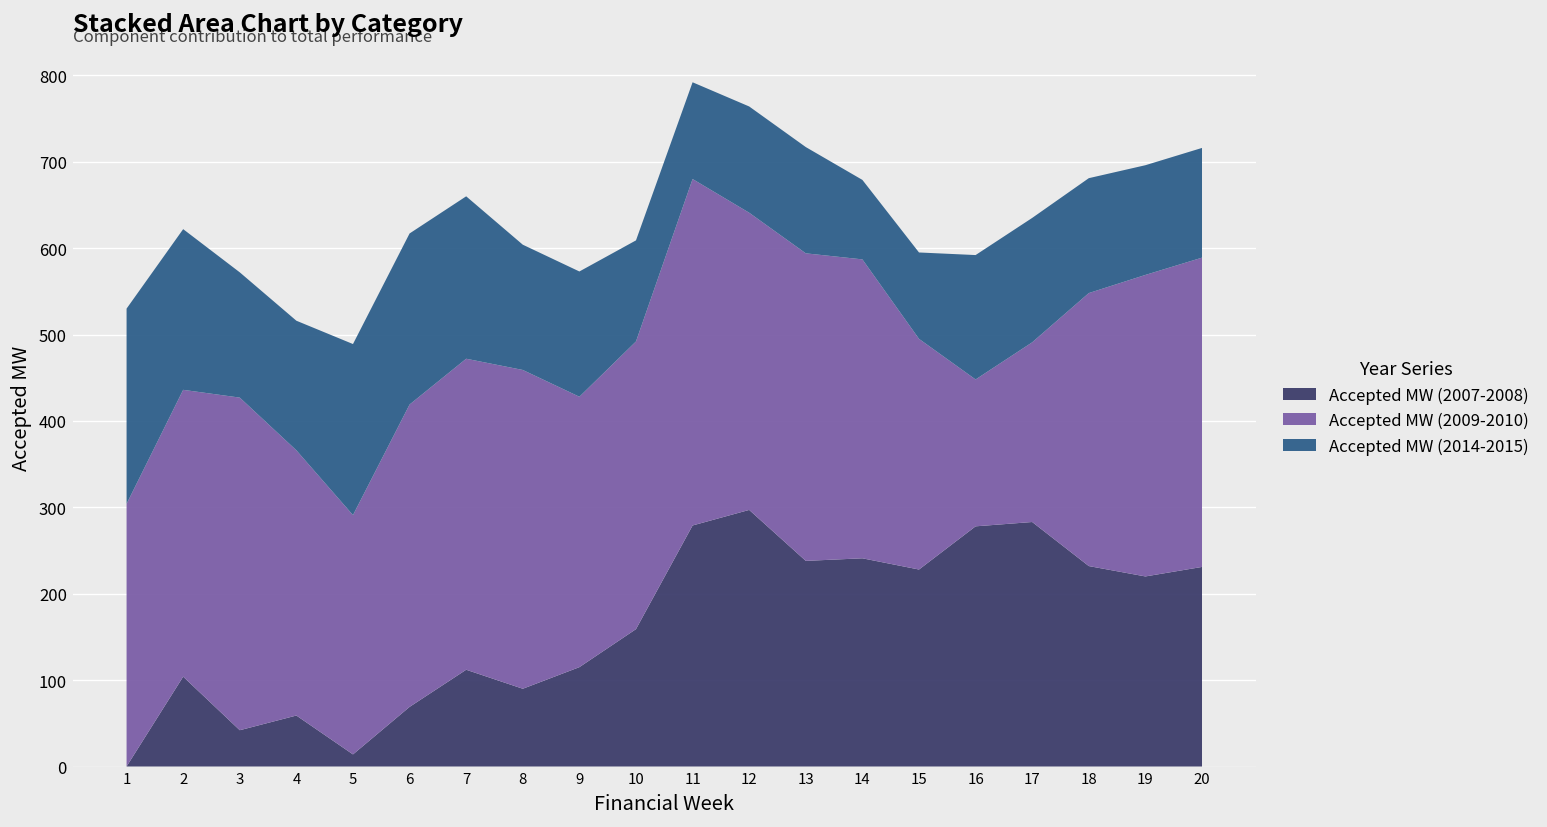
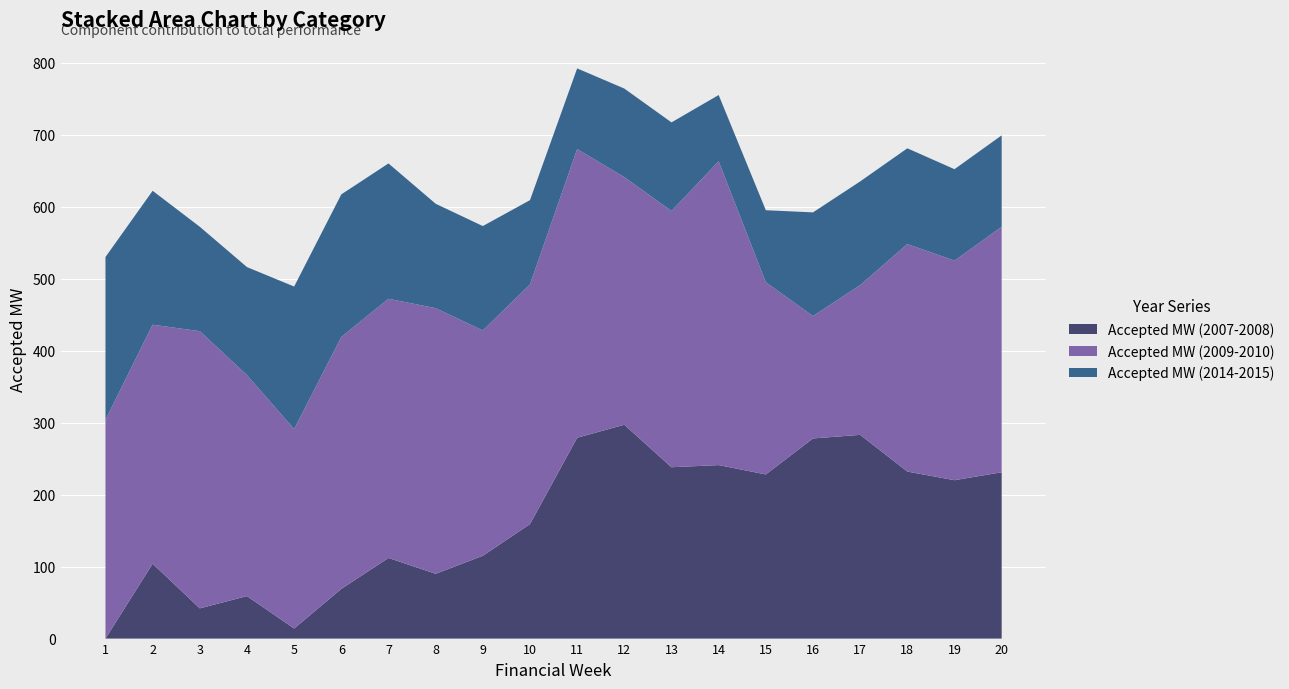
  {
    "Accepted MW (2009-2010)": {
      "1": 300,
      "2": 330,
      "3": 390,
      "4": 310,
      "5": 280,
      "6": 350,
      "7": 360,
      "8": 370,
      "9": 310,
      "10": 330,
      "11": 400,
      "12": 340,
      "13": 360,
-     "14": 350,
+     "14": 420,
      "15": 270,
      "16": 170,
      "17": 210,
      "18": 320,
-     "19": 350,
-     "20": 360
+     "19": 310,
+     "20": 340
    }
  }
